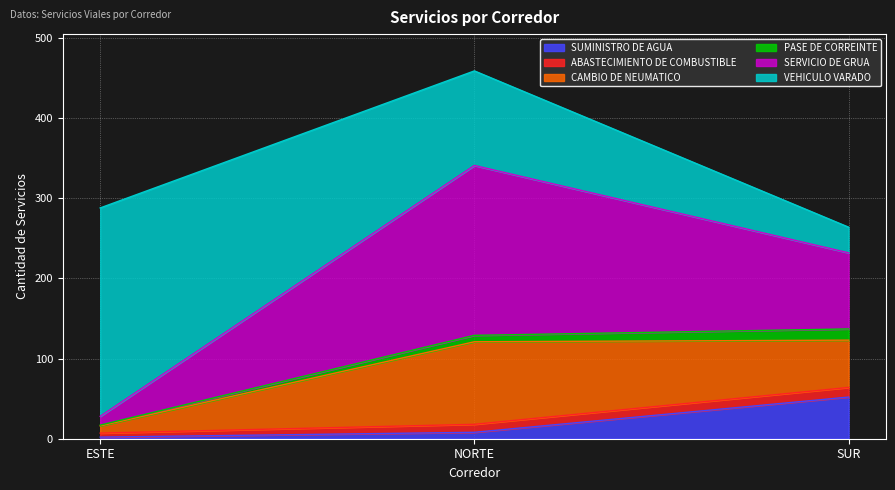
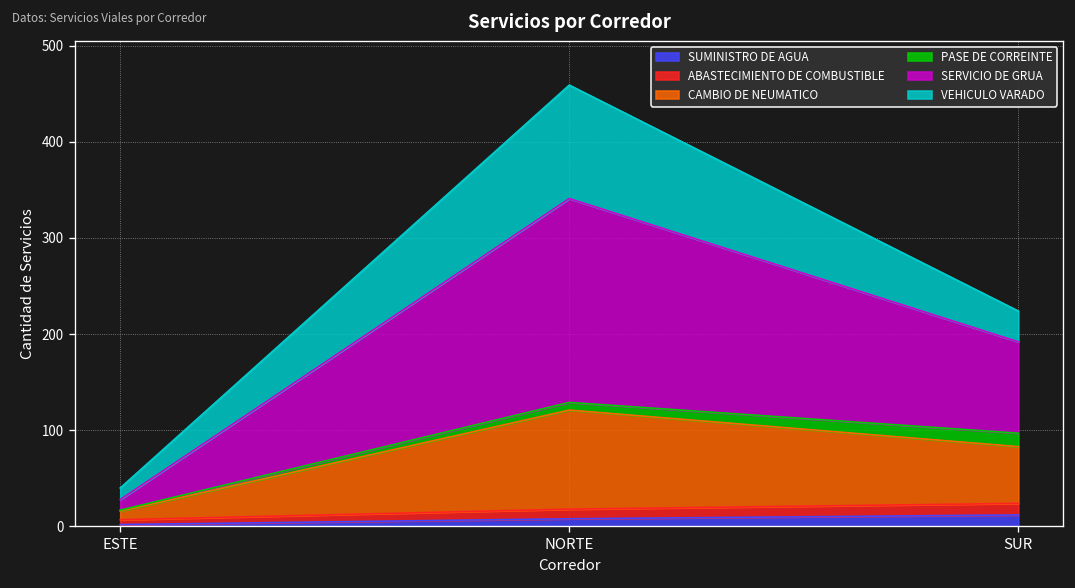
  {
    "SUMINISTRO DE AGUA": {
      "ESTE": 0,
      "NORTE": 10,
-     "SUR": 50
+     "SUR": 10
    },
    "ABASTECIMIENTO DE COMBUSTIBLE": {
      "ESTE": 10,
      "NORTE": 10,
      "SUR": 10
    },
    "CAMBIO DE NEUMATICO": {
      "NORTE": 100,
      "SUR": 60
    },
    "PASE DE CORREINTE": {
      "NORTE": 10,
      "SUR": 10
    },
    "SERVICIO DE GRUA": {
      "ESTE": 10,
      "NORTE": 210,
      "SUR": 100
    },
    "VEHICULO VARADO": {
-     "ESTE": 260,
+     "ESTE": 10,
      "NORTE": 120,
      "SUR": 30
    }
  }
